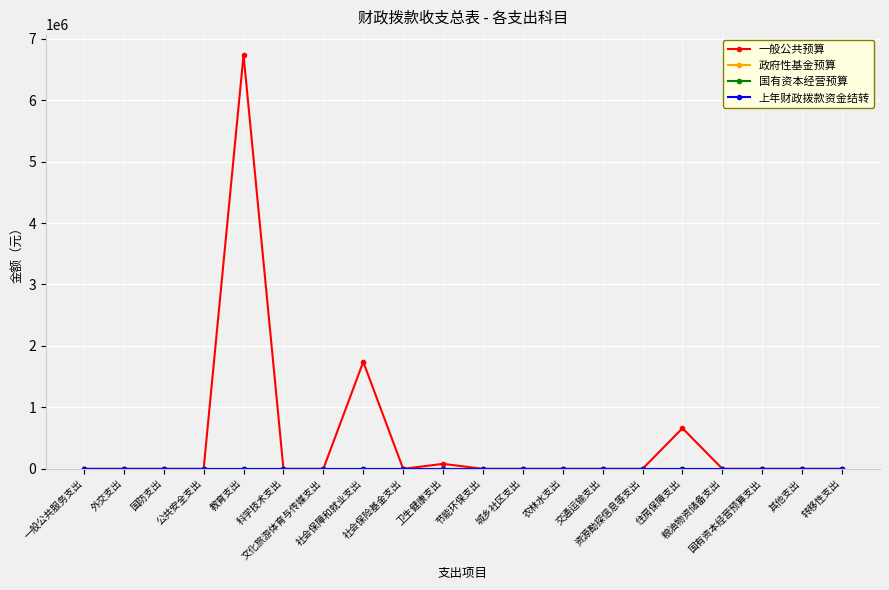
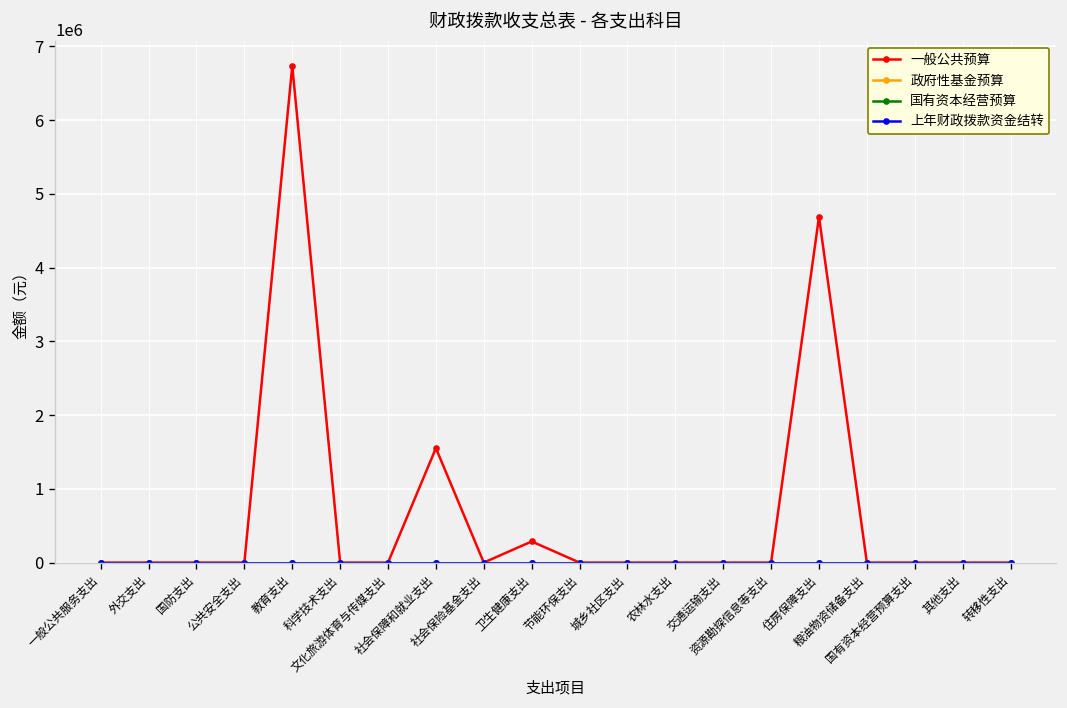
  {
    "一般公共预算": {
      "教育支出": 6700000,
-     "社会保障和就业支出": 1700000,
-     "卫生健康支出": 100000,
-     "住房保障支出": 700000
+     "社会保障和就业支出": 1600000,
+     "卫生健康支出": 300000,
+     "住房保障支出": 4700000
    },
    "上年财政拨款资金结转": {
      "教育支出": 0,
      "社会保障和就业支出": 0,
      "卫生健康支出": 0,
      "住房保障支出": 0
    }
  }
